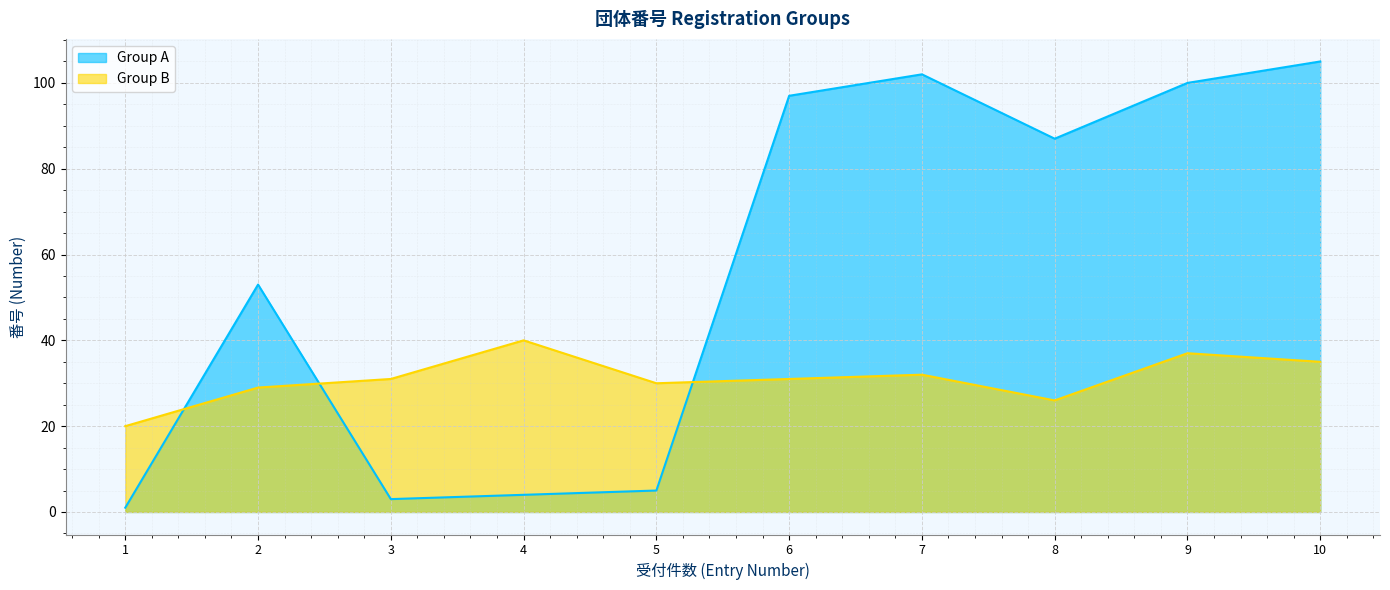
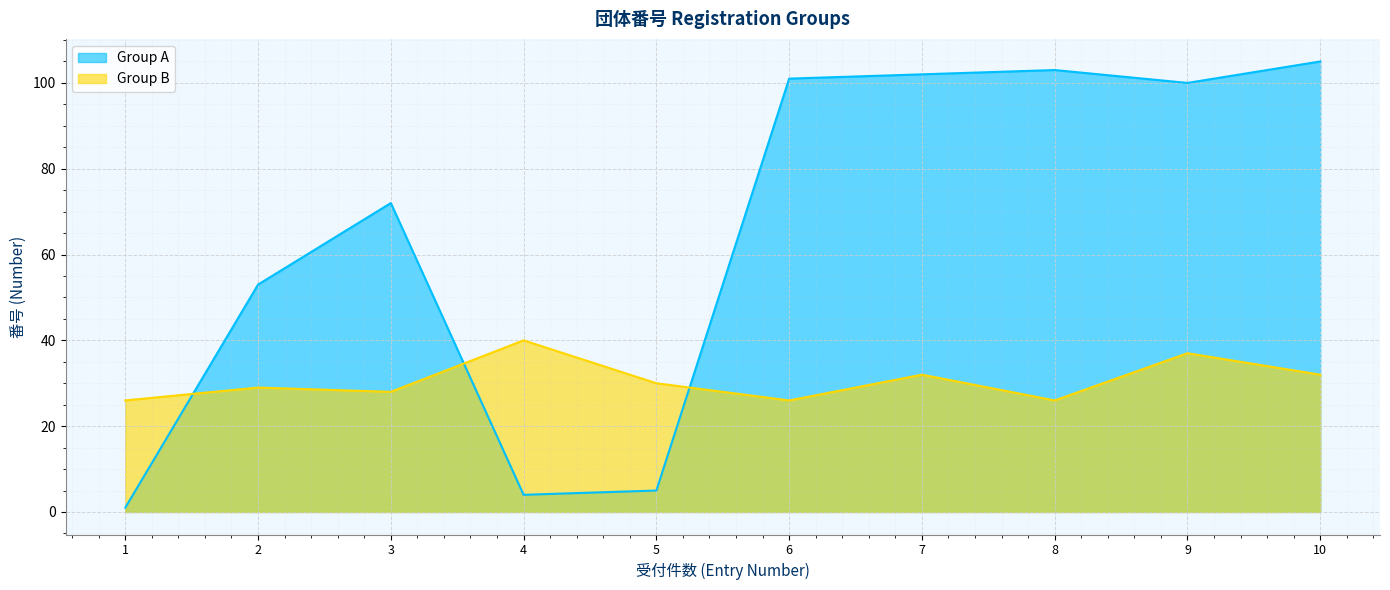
  {
    "Group A": {
      "1": 1,
      "2": 53,
-     "3": 3,
+     "3": 72,
      "4": 4,
      "5": 5,
-     "6": 97,
+     "6": 101,
      "7": 102,
-     "8": 87,
+     "8": 103,
      "9": 100,
      "10": 105
    },
    "Group B": {
-     "1": 20,
+     "1": 26,
      "2": 29,
-     "3": 31,
+     "3": 28,
      "4": 40,
      "5": 30,
-     "6": 31,
+     "6": 26,
      "7": 32,
      "8": 26,
      "9": 37,
-     "10": 35
+     "10": 32
    }
  }
